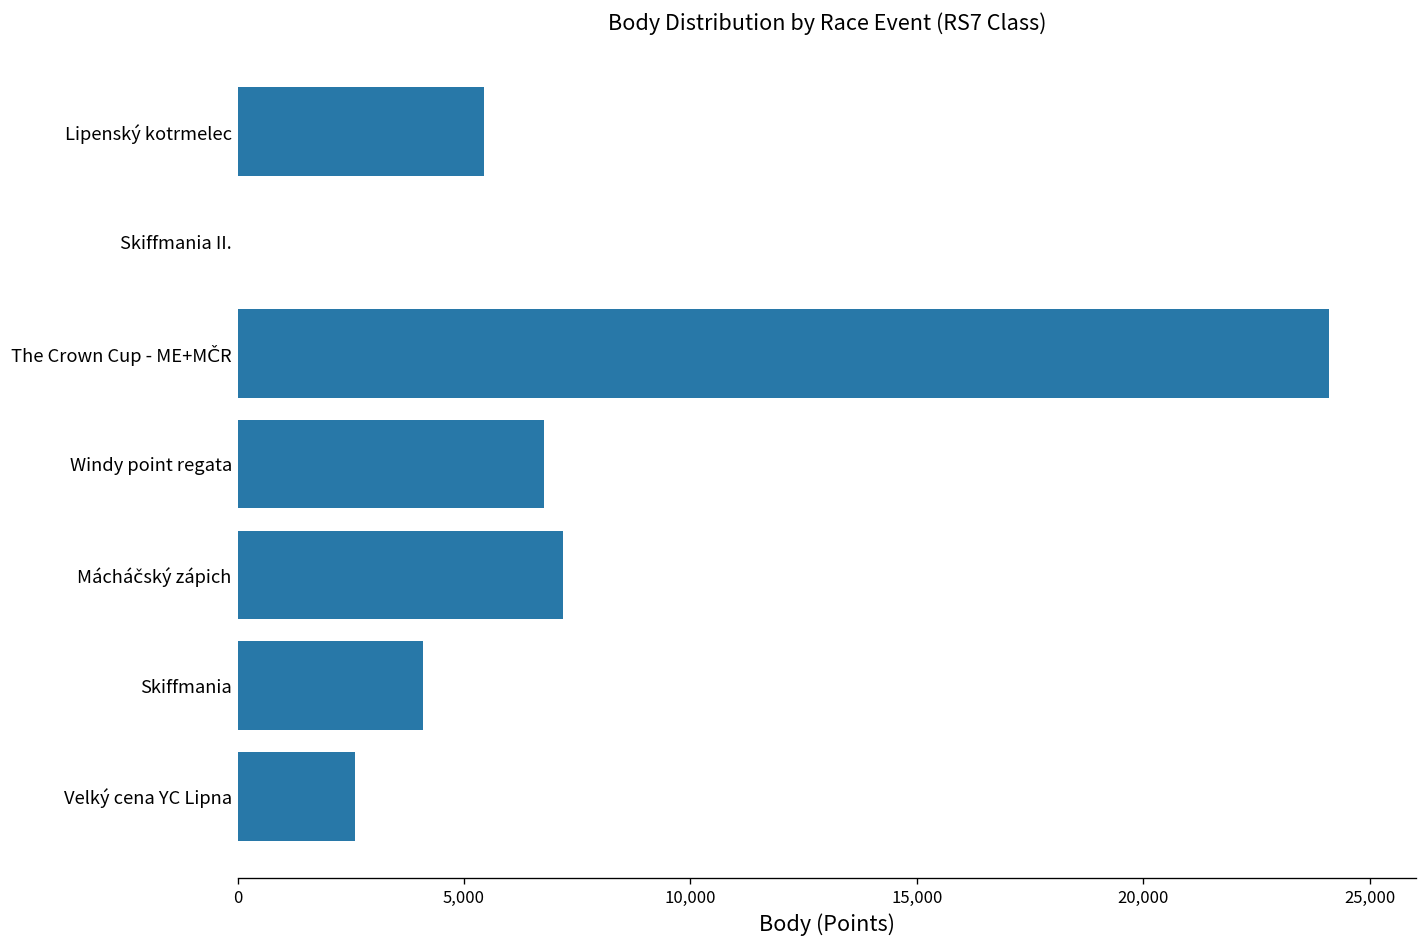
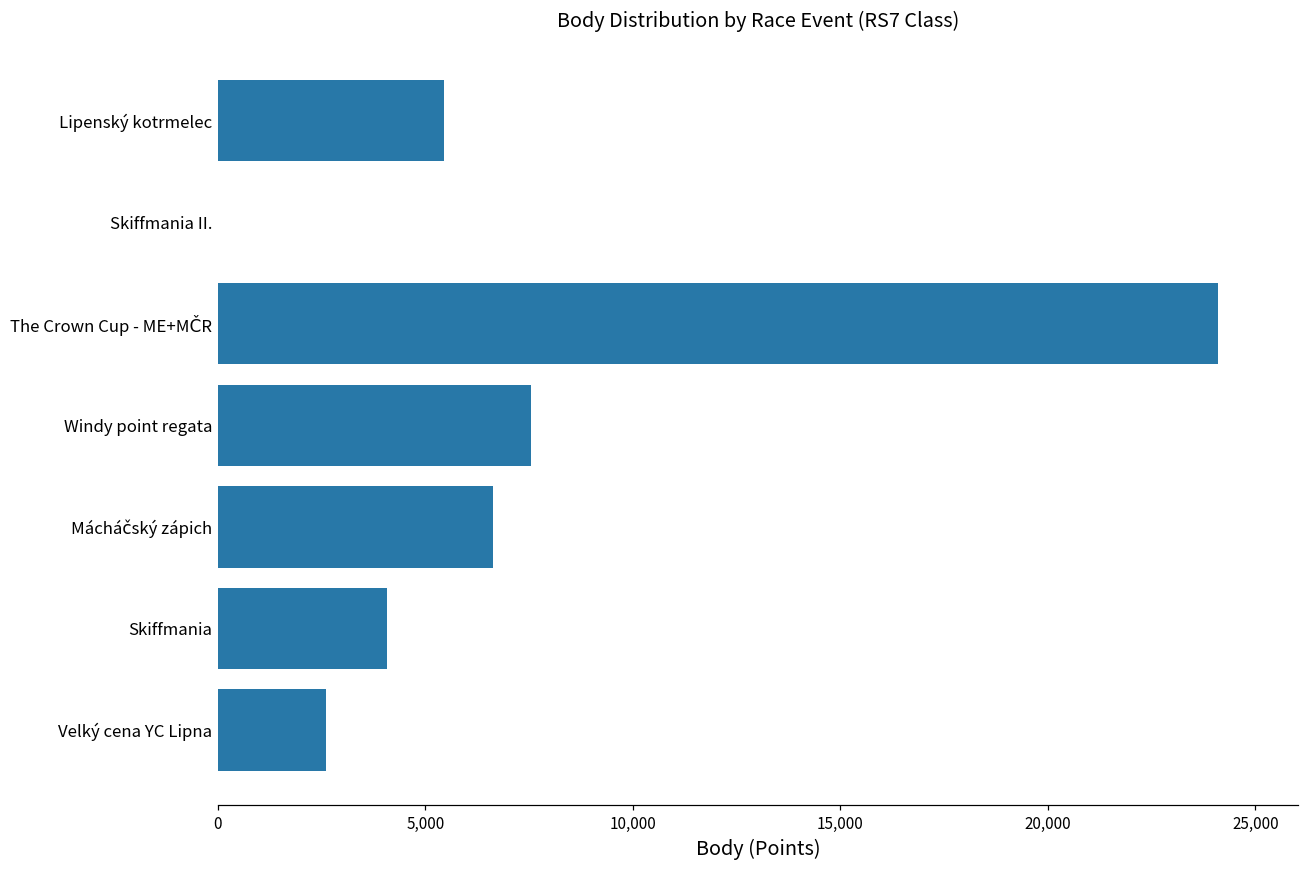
  {
    "Lipenský kotrmelec": "5,400",
    "Skiffmania II.": "0",
    "The Crown Cup - ME+MČR": "24,100",
-   "Windy point regata": "6,800",
-   "Mácháčský zápich": "7,200",
+   "Windy point regata": "7,600",
+   "Mácháčský zápich": "6,600",
    "Skiffmania": "4,100",
    "Velký cena YC Lipna": "2,600"
  }
